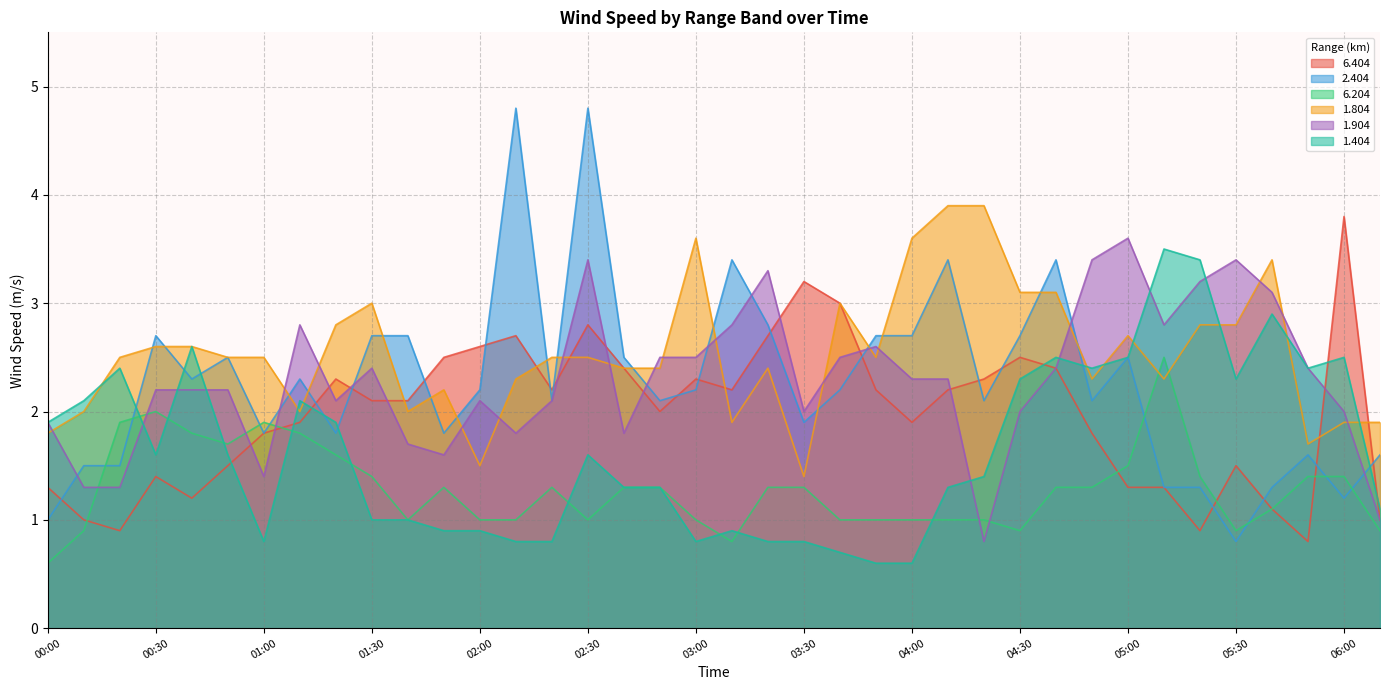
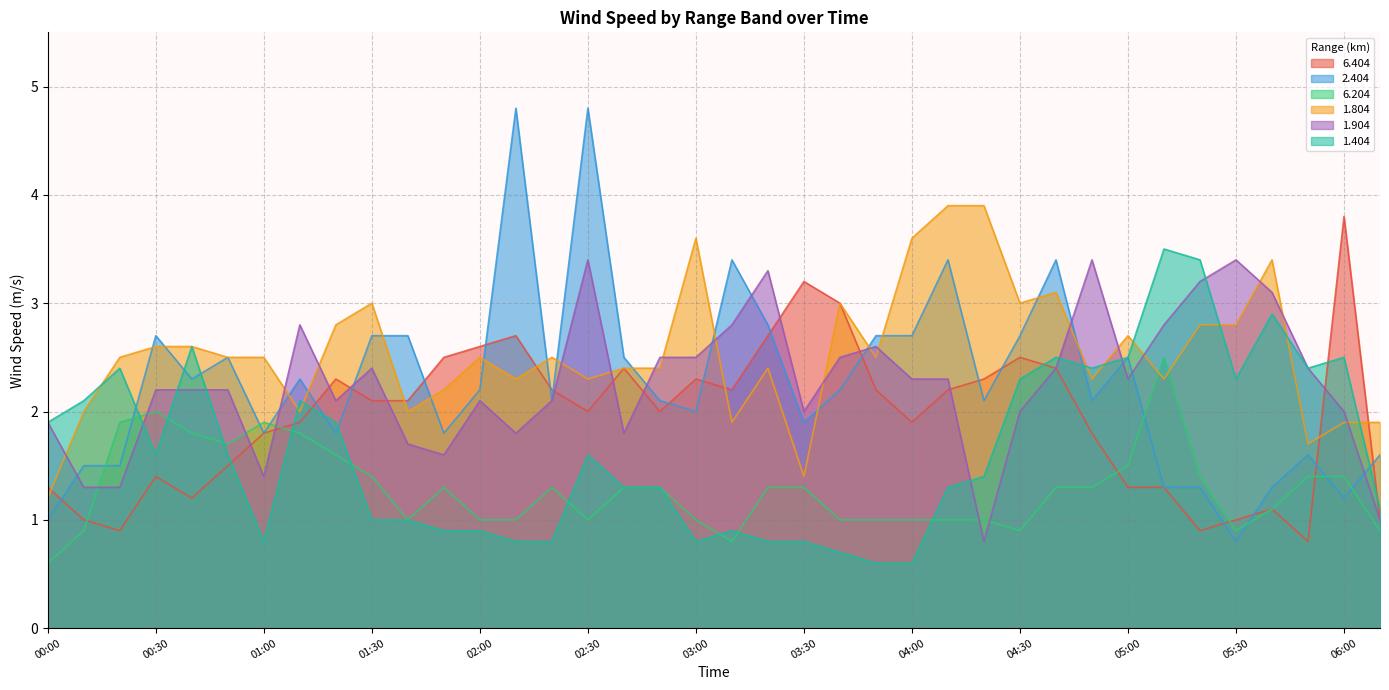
  {
    "6.404": {
      "00:00": 1.3,
      "00:30": 1.4,
      "01:30": 2.1,
      "02:00": 2.6,
-     "02:30": 2.8,
+     "02:30": 2.0,
      "03:00": 2.3,
      "03:30": 3.2,
      "04:00": 1.9,
      "04:30": 2.5,
      "05:00": 1.3,
-     "05:30": 1.5,
+     "05:30": 1.0,
      "06:00": 3.8
    },
    "2.404": {
      "00:00": 1.0,
      "00:30": 2.7,
      "01:30": 2.7,
      "02:00": 2.2,
      "02:30": 4.8,
-     "03:00": 2.2,
+     "03:00": 2.0,
      "03:30": 1.9,
      "04:00": 2.7,
      "04:30": 2.7,
      "05:30": 0.8,
      "06:00": 1.2
    },
    "1.804": {
-     "00:00": 1.8,
+     "00:00": 1.2,
      "00:30": 2.6,
      "01:00": 2.5,
      "01:30": 3.0,
-     "02:00": 1.5,
-     "02:30": 2.5,
+     "02:00": 2.5,
+     "02:30": 2.3,
      "03:00": 3.6,
      "03:30": 1.4,
      "04:00": 3.6,
-     "04:30": 3.1,
+     "04:30": 3.0,
      "05:00": 2.7,
      "05:30": 2.8,
      "06:00": 1.9
    },
    "1.904": {
      "00:30": 2.2,
      "01:00": 1.4,
      "01:30": 2.4,
      "02:00": 2.1,
      "02:30": 3.4,
      "03:00": 2.5,
      "03:30": 2.0,
      "04:00": 2.3,
      "04:30": 2.0,
-     "05:00": 3.6,
+     "05:00": 2.3,
      "05:30": 3.4,
      "06:00": 2.0
    }
  }
